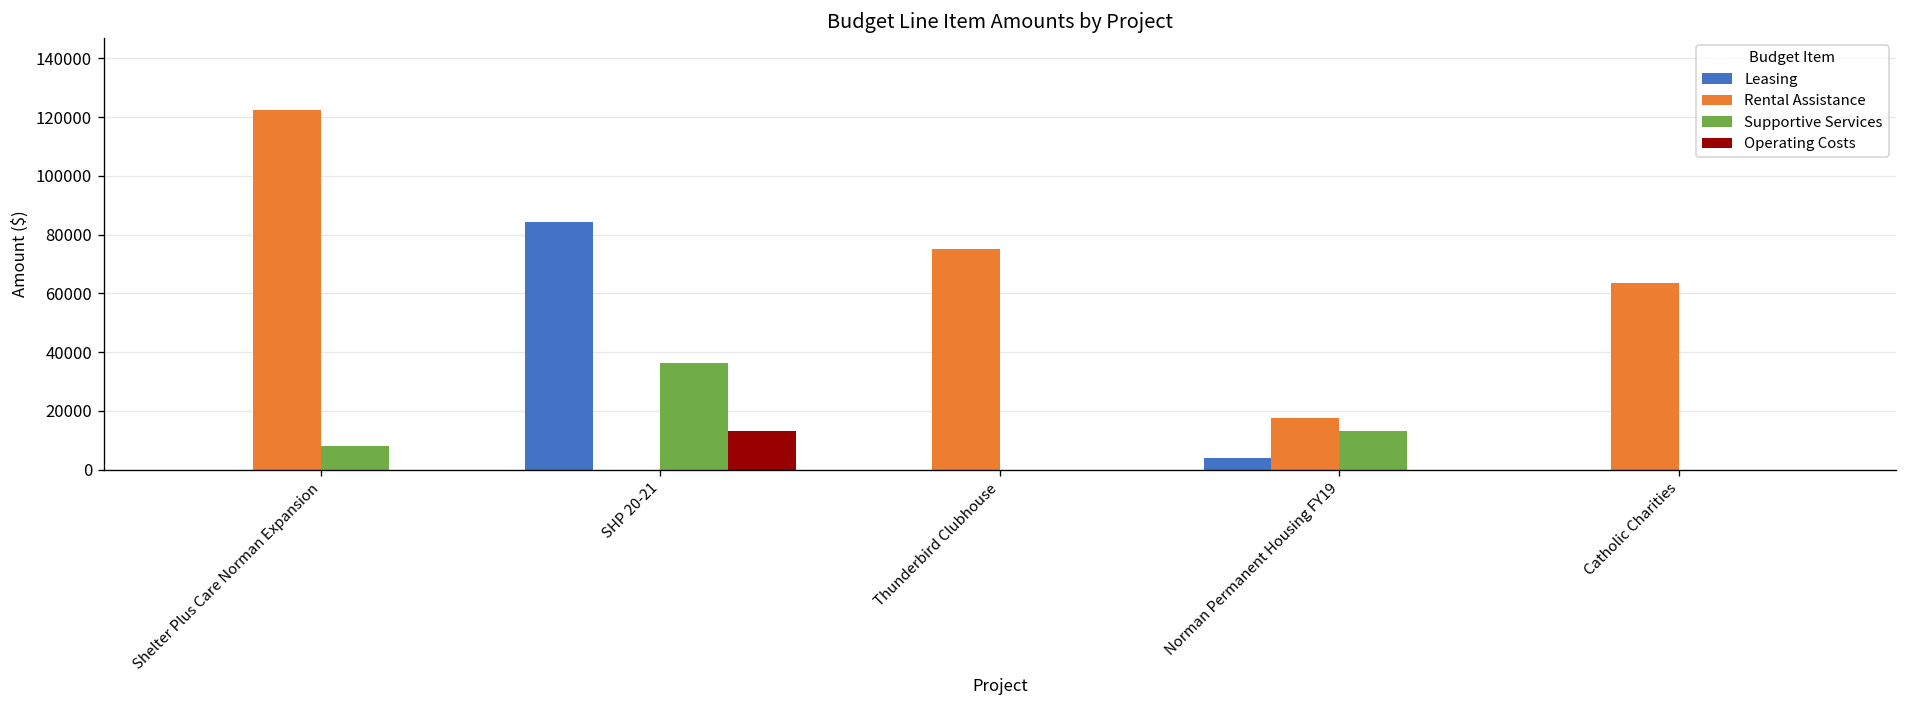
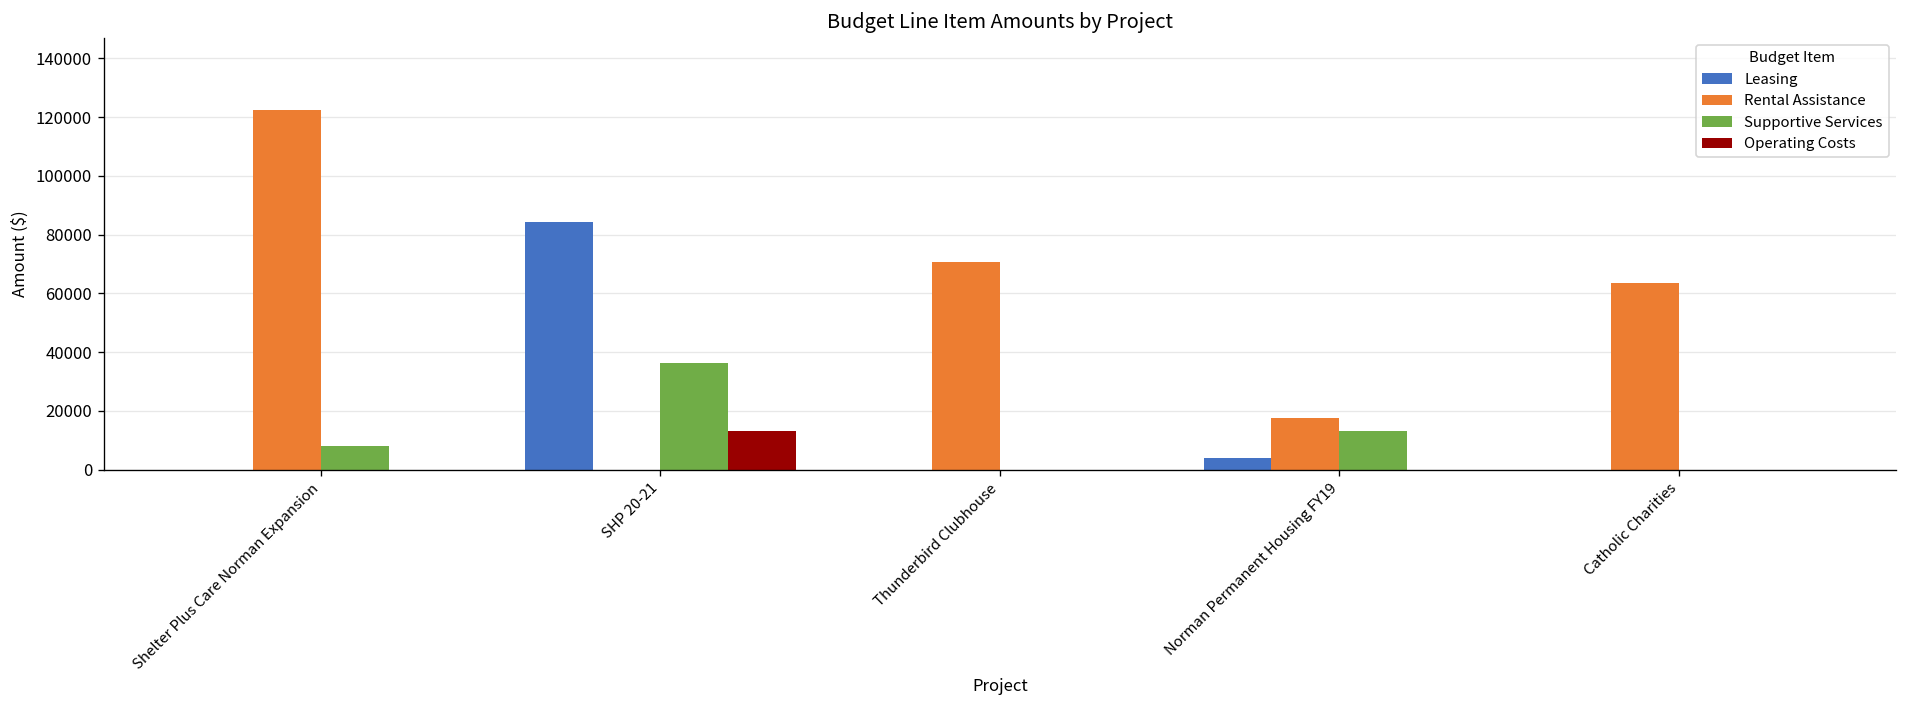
  {
    "Leasing": {
      "Shelter Plus Care Norman Expansion": 0,
      "SHP 20-21": 84000,
      "Thunderbird Clubhouse": 0,
      "Norman Permanent Housing FY19": 4000,
      "Catholic Charities": 0
    },
    "Rental Assistance": {
      "Shelter Plus Care Norman Expansion": 123000,
      "SHP 20-21": 0,
-     "Thunderbird Clubhouse": 75000,
+     "Thunderbird Clubhouse": 71000,
      "Norman Permanent Housing FY19": 18000,
      "Catholic Charities": 63000
    },
    "Supportive Services": {
      "Shelter Plus Care Norman Expansion": 8000,
      "SHP 20-21": 36000,
      "Thunderbird Clubhouse": 0,
      "Norman Permanent Housing FY19": 13000,
      "Catholic Charities": 0
    },
    "Operating Costs": {
      "Shelter Plus Care Norman Expansion": 0,
      "SHP 20-21": 13000,
      "Thunderbird Clubhouse": 0,
      "Norman Permanent Housing FY19": 0,
      "Catholic Charities": 0
    }
  }
